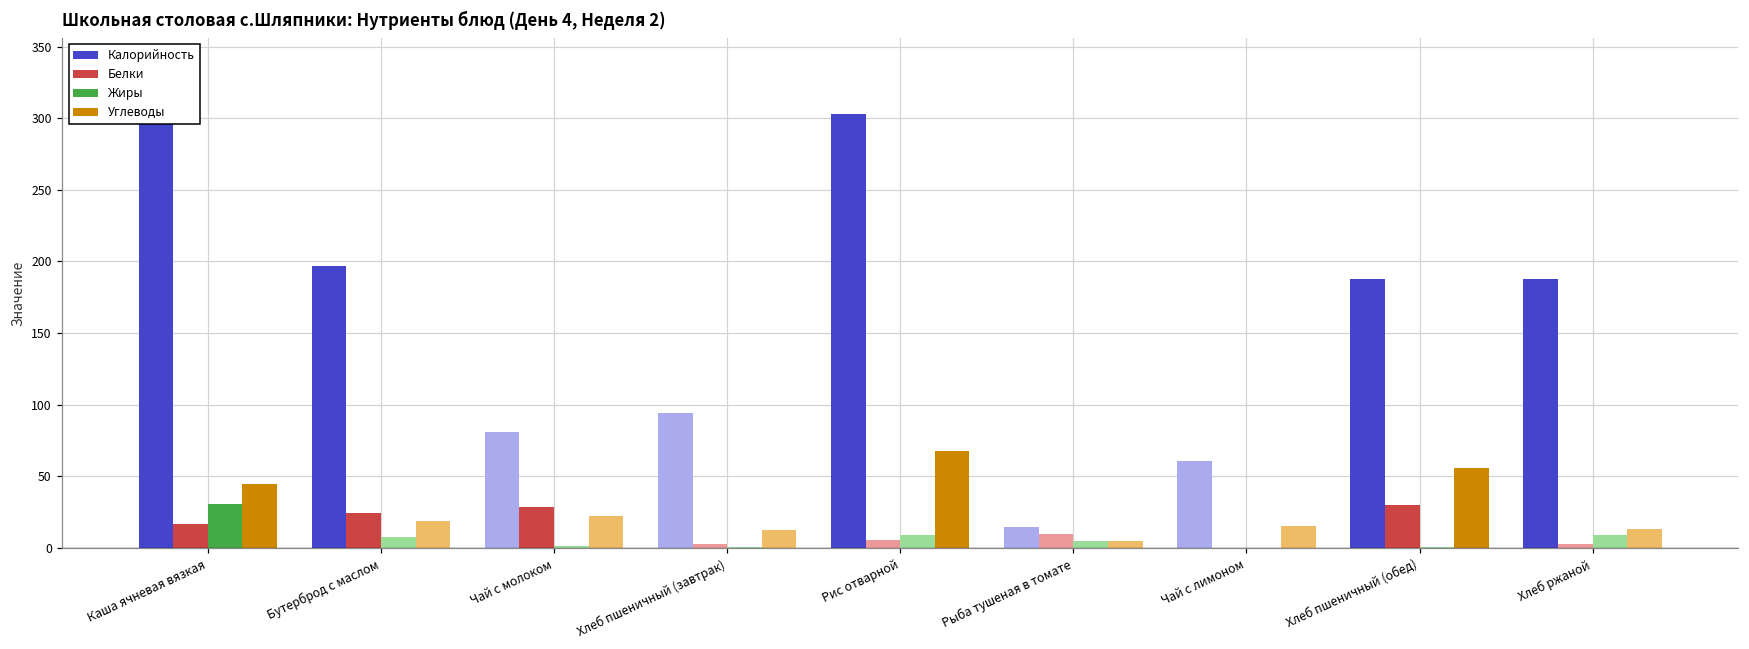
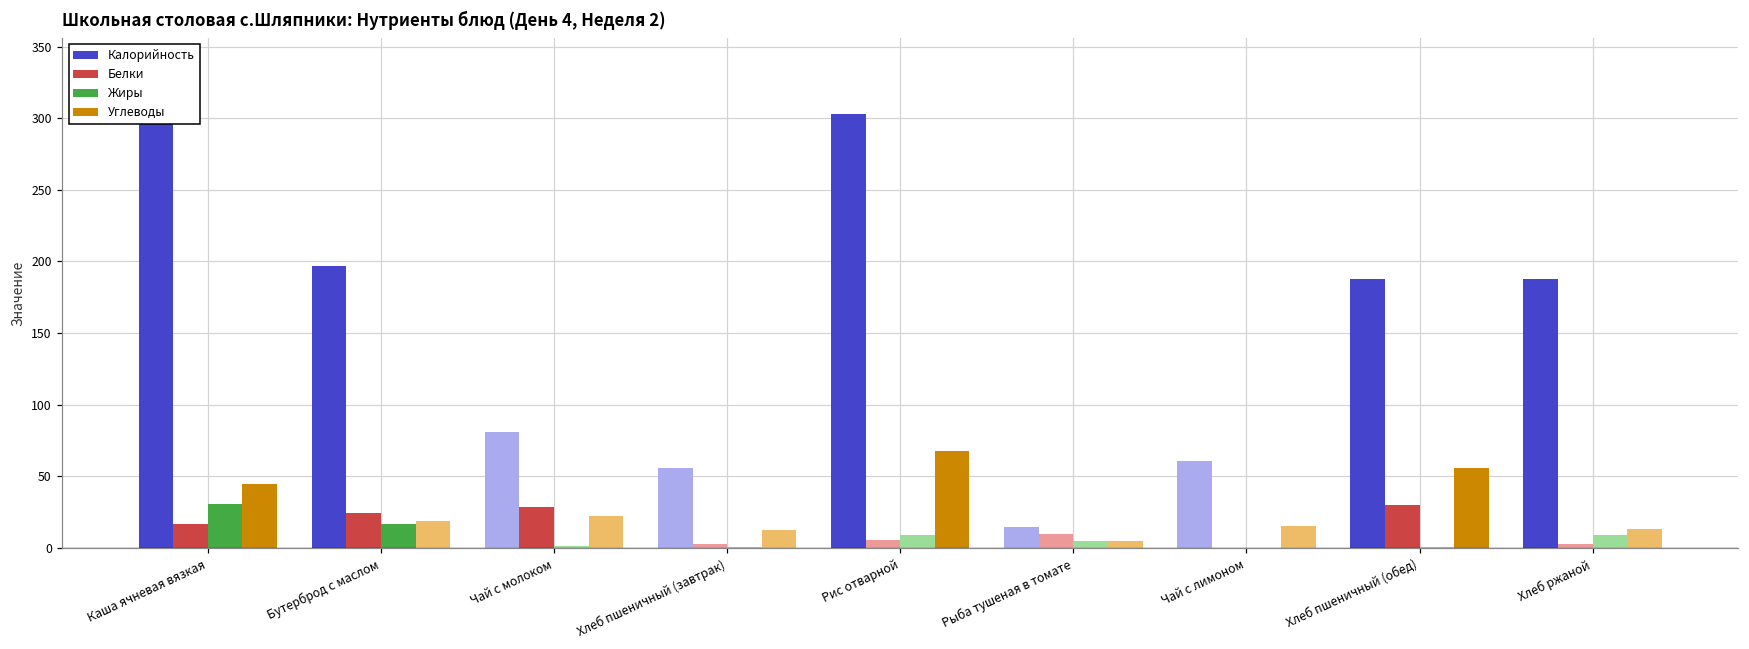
  {
    "Калорийность": {
      "Бутерброд с маслом": 197,
      "Чай с молоком": 81,
-     "Хлеб пшеничный (завтрак)": 94,
+     "Хлеб пшеничный (завтрак)": 56,
      "Рис отварной": 303,
      "Рыба тушеная в томате": 14,
      "Чай с лимоном": 61,
      "Хлеб пшеничный (обед)": 188,
      "Хлеб ржаной": 188
    },
    "Белки": {
      "Каша ячневая вязкая": 17,
      "Бутерброд с маслом": 25,
      "Чай с молоком": 29,
      "Хлеб пшеничный (завтрак)": 3,
      "Рис отварной": 5,
      "Рыба тушеная в томате": 10,
      "Хлеб пшеничный (обед)": 30,
      "Хлеб ржаной": 3
    },
    "Жиры": {
      "Каша ячневая вязкая": 31,
-     "Бутерброд с маслом": 8,
+     "Бутерброд с маслом": 17,
      "Рис отварной": 9,
      "Рыба тушеная в томате": 5,
      "Чай с лимоном": 0,
      "Хлеб ржаной": 9
    },
    "Углеводы": {
      "Каша ячневая вязкая": 45,
      "Бутерброд с маслом": 19,
      "Чай с молоком": 22,
      "Хлеб пшеничный (завтрак)": 13,
      "Рис отварной": 68,
      "Рыба тушеная в томате": 5,
      "Чай с лимоном": 15,
      "Хлеб пшеничный (обед)": 56,
      "Хлеб ржаной": 13
    }
  }
